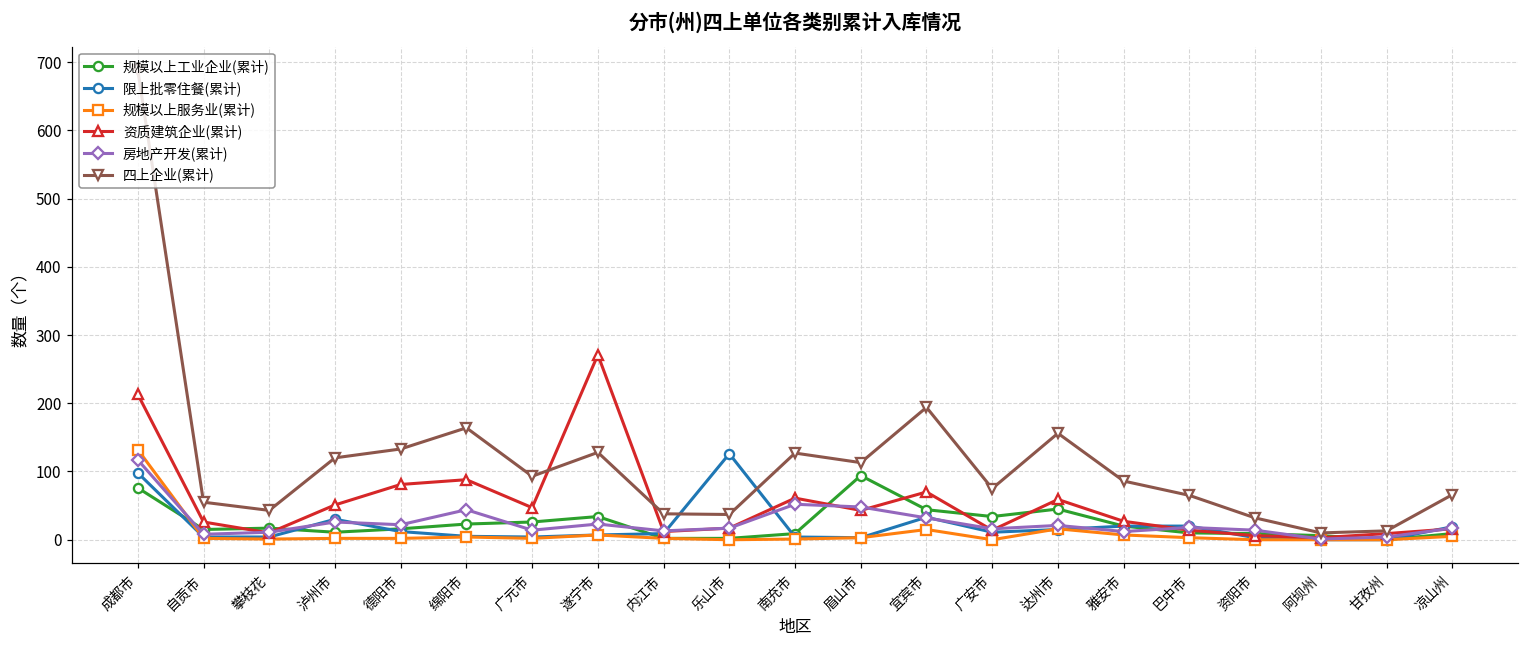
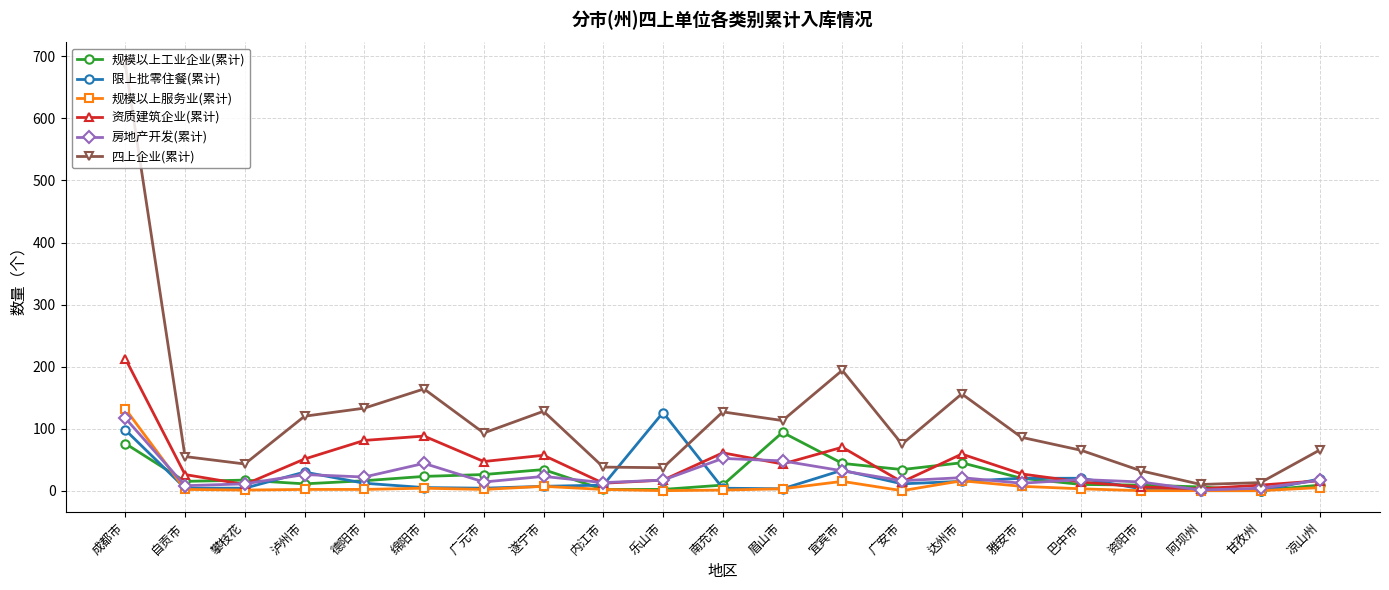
  {
    "规模以上工业企业(累计)": {
      "成都市": 80,
      "自贡市": 20,
      "攀枝花": 20,
      "泸州市": 10,
      "绵阳市": 20,
      "广元市": 30,
      "遂宁市": 30,
      "南充市": 10,
      "眉山市": 90,
      "宜宾市": 40,
      "广安市": 30,
      "达州市": 50
    },
    "限上批零住餐(累计)": {
      "成都市": 100,
      "乐山市": 130
    },
    "规模以上服务业(累计)": {
      "成都市": 130,
      "泸州市": 0,
      "德阳市": 0,
      "宜宾市": 20,
      "广安市": 0,
      "雅安市": 10,
      "巴中市": 0
    },
    "资质建筑企业(累计)": {
      "成都市": 210,
      "自贡市": 30,
      "泸州市": 50,
      "德阳市": 80,
      "绵阳市": 90,
      "广元市": 50,
-     "遂宁市": 270,
+     "遂宁市": 60,
      "南充市": 60,
      "眉山市": 40,
      "宜宾市": 70,
      "达州市": 60,
      "雅安市": 30
    },
    "房地产开发(累计)": {
      "成都市": 120,
      "德阳市": 20,
      "绵阳市": 40,
      "广元市": 10,
      "遂宁市": 20,
      "南充市": 50,
      "眉山市": 50,
      "达州市": 20,
      "雅安市": 10,
      "资阳市": 10
    },
    "四上企业(累计)": {
      "自贡市": 60,
      "攀枝花": 40,
      "泸州市": 120,
      "德阳市": 130,
      "绵阳市": 160,
      "广元市": 90,
      "遂宁市": 130,
      "内江市": 40,
      "乐山市": 40,
      "南充市": 130,
      "眉山市": 110,
      "宜宾市": 190,
      "广安市": 80,
      "达州市": 160,
      "雅安市": 90,
      "巴中市": 70,
      "资阳市": 30,
      "凉山州": 70
    }
  }
